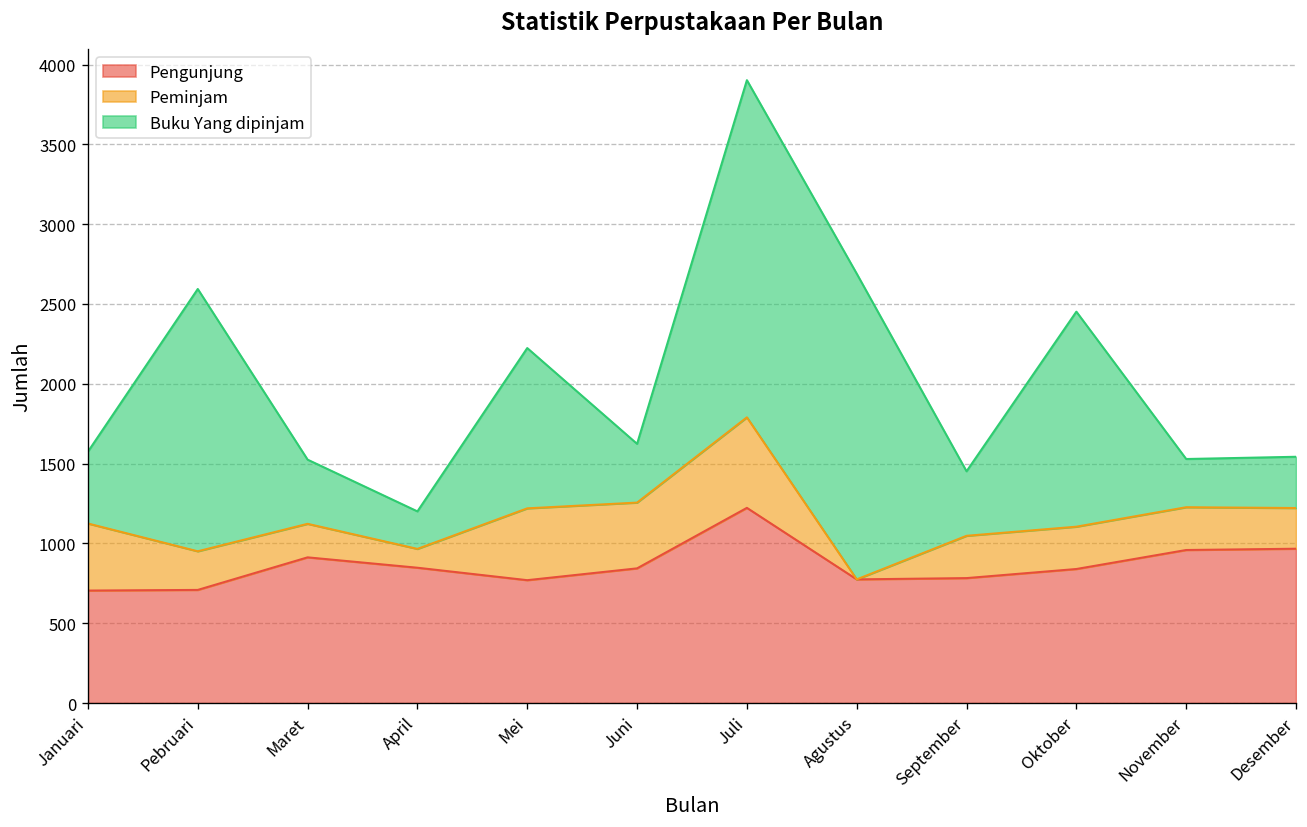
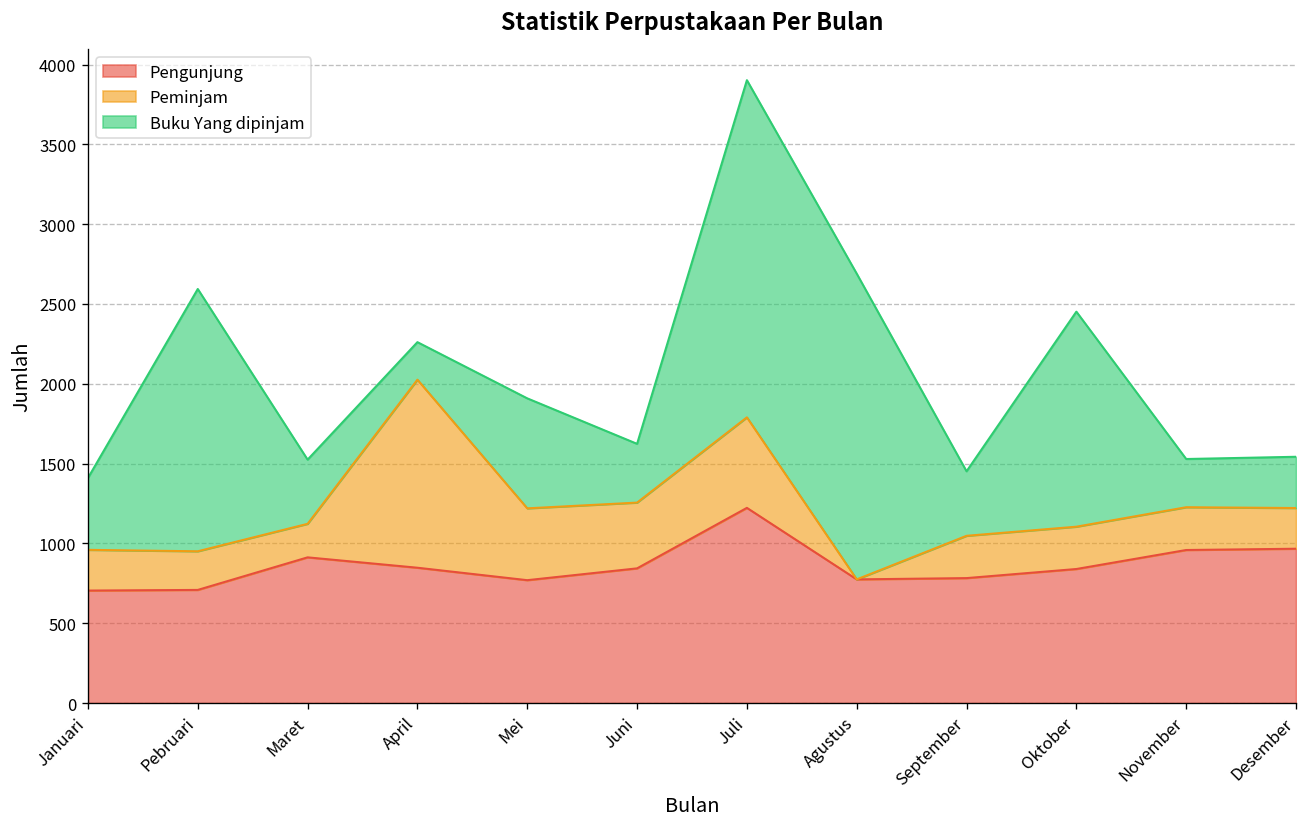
  {
    "Pengunjung": {
      "Januari": 710,
      "Pebruari": 710,
      "Maret": 910,
      "April": 850,
      "Mei": 770,
      "Juni": 840,
      "Juli": 1220,
      "September": 780,
      "Oktober": 840,
      "November": 960,
      "Desember": 970
    },
    "Peminjam": {
-     "Januari": 420,
+     "Januari": 260,
      "Pebruari": 240,
      "Maret": 210,
-     "April": 120,
+     "April": 1180,
      "Mei": 450,
      "Juni": 410,
      "Juli": 570,
      "September": 270,
      "Oktober": 270,
      "November": 270,
      "Desember": 260
    },
    "Buku Yang dipinjam": {
      "Januari": 450,
      "Pebruari": 1640,
      "Maret": 400,
      "April": 240,
-     "Mei": 1000,
+     "Mei": 690,
      "Juni": 370,
      "Juli": 2110,
      "Agustus": 1920,
      "September": 400,
      "Oktober": 1350,
      "November": 300,
      "Desember": 320
    }
  }
